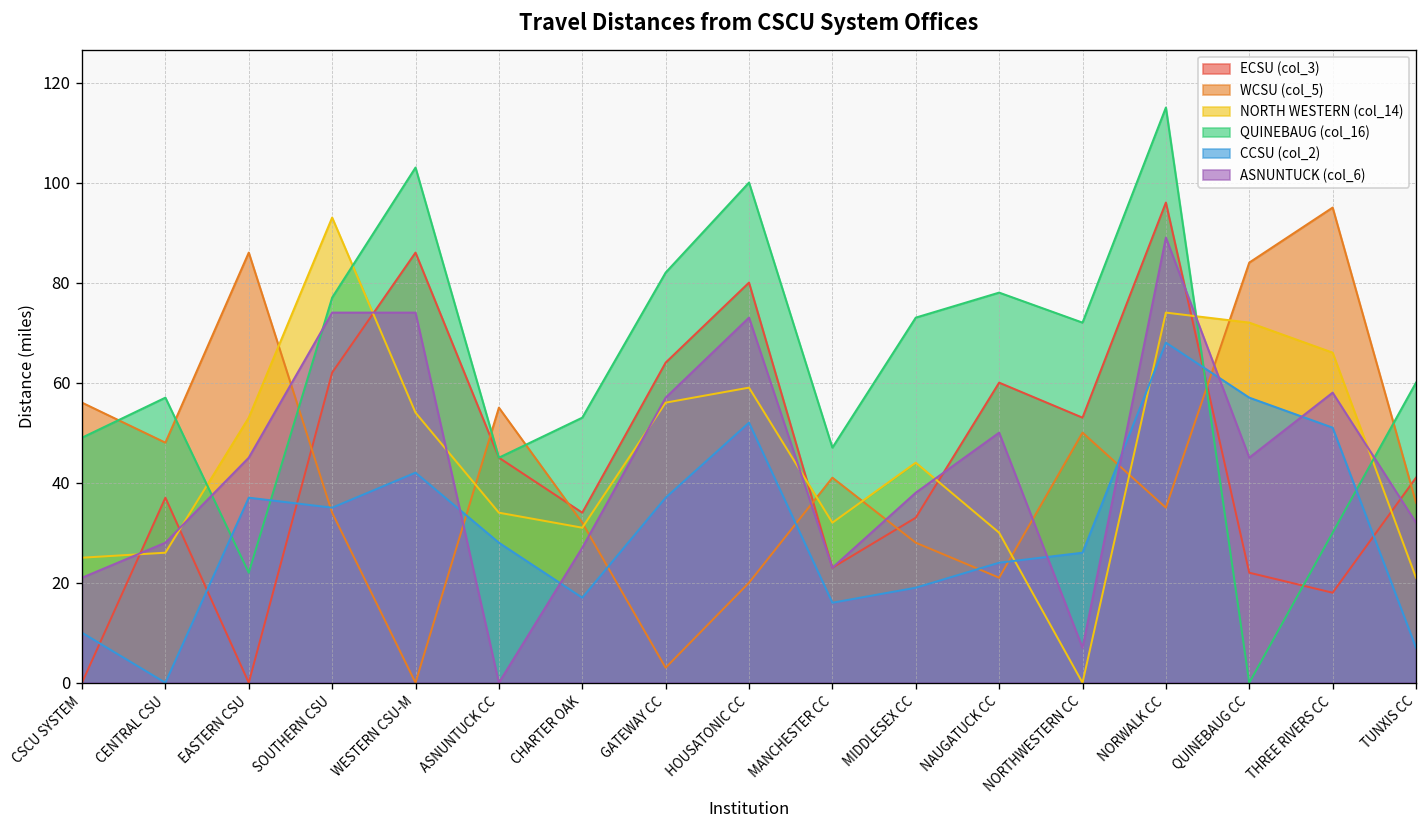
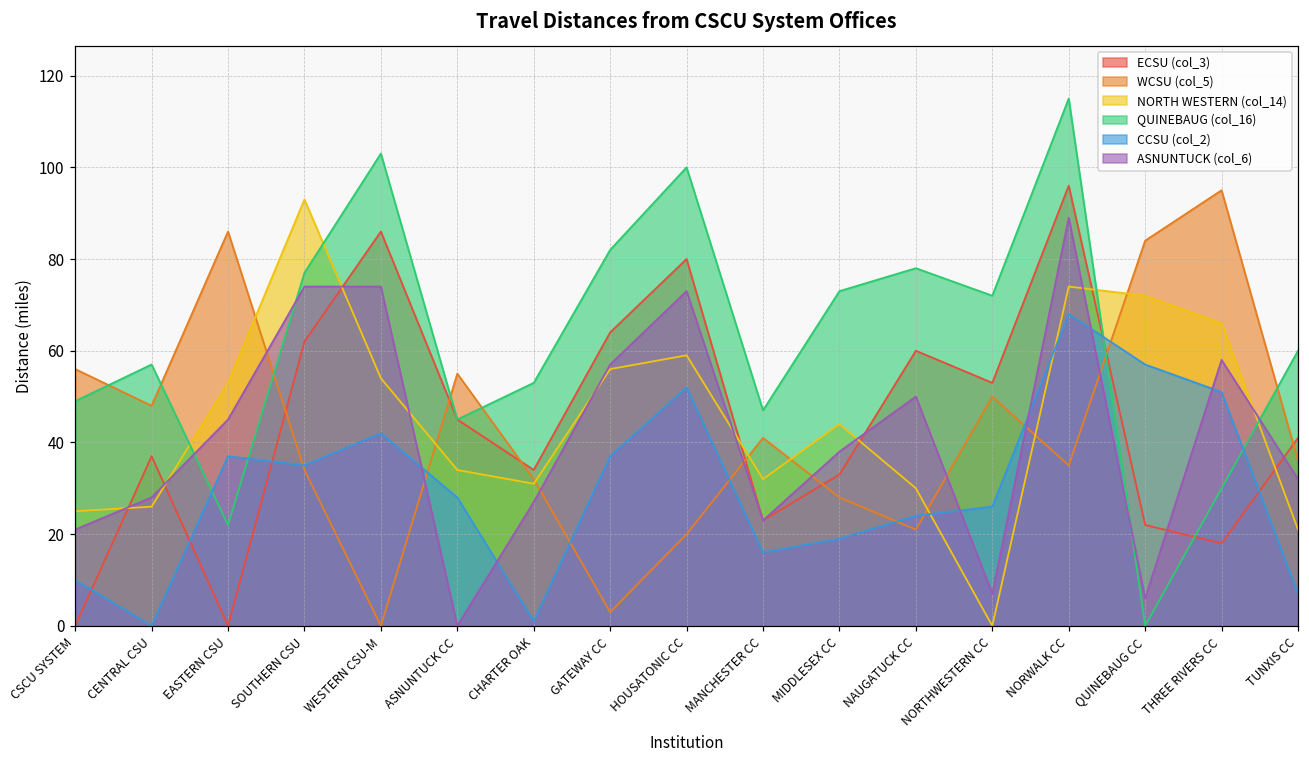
  {
    "NORTH WESTERN (col_14)": {
      "CSCU SYSTEM": 25,
      "CENTRAL CSU": 26,
      "EASTERN CSU": 53,
      "SOUTHERN CSU": 93,
      "WESTERN CSU-M": 54,
      "ASNUNTUCK CC": 34,
      "CHARTER OAK": 31,
      "GATEWAY CC": 56,
      "HOUSATONIC CC": 59,
      "MANCHESTER CC": 32,
      "MIDDLESEX CC": 44,
      "NAUGATUCK CC": 30,
      "NORTHWESTERN CC": 0,
      "NORWALK CC": 74,
      "QUINEBAUG CC": 72,
      "THREE RIVERS CC": 66,
      "TUNXIS CC": 21
    },
    "QUINEBAUG (col_16)": {
      "CSCU SYSTEM": 49,
      "CENTRAL CSU": 57,
      "EASTERN CSU": 22,
      "SOUTHERN CSU": 77,
      "WESTERN CSU-M": 103,
      "CHARTER OAK": 53,
      "GATEWAY CC": 82,
      "HOUSATONIC CC": 100,
      "MANCHESTER CC": 47,
      "MIDDLESEX CC": 73,
      "NAUGATUCK CC": 78,
      "NORTHWESTERN CC": 72,
      "NORWALK CC": 115,
      "QUINEBAUG CC": 0,
      "THREE RIVERS CC": 30,
      "TUNXIS CC": 60
    },
    "CCSU (col_2)": {
      "CSCU SYSTEM": 10,
      "CENTRAL CSU": 0,
      "EASTERN CSU": 37,
      "SOUTHERN CSU": 35,
      "WESTERN CSU-M": 42,
      "ASNUNTUCK CC": 28,
-     "CHARTER OAK": 17,
+     "CHARTER OAK": 1,
      "GATEWAY CC": 37,
      "HOUSATONIC CC": 52,
      "MANCHESTER CC": 16,
      "MIDDLESEX CC": 19,
      "NAUGATUCK CC": 24,
      "NORTHWESTERN CC": 26,
      "NORWALK CC": 68,
      "QUINEBAUG CC": 57,
      "THREE RIVERS CC": 51,
      "TUNXIS CC": 7
    },
    "ASNUNTUCK (col_6)": {
      "CSCU SYSTEM": 21,
      "CENTRAL CSU": 28,
      "EASTERN CSU": 45,
      "SOUTHERN CSU": 74,
      "WESTERN CSU-M": 74,
      "ASNUNTUCK CC": 0,
      "CHARTER OAK": 27,
      "GATEWAY CC": 57,
      "HOUSATONIC CC": 73,
      "MIDDLESEX CC": 38,
      "NAUGATUCK CC": 50,
      "NORTHWESTERN CC": 7,
      "NORWALK CC": 89,
-     "QUINEBAUG CC": 45,
+     "QUINEBAUG CC": 6,
      "THREE RIVERS CC": 58,
      "TUNXIS CC": 32
    }
  }
